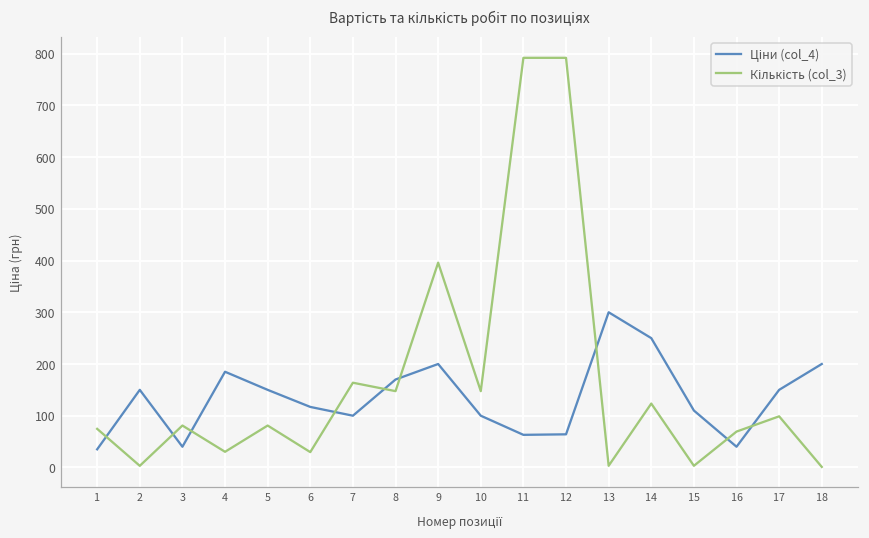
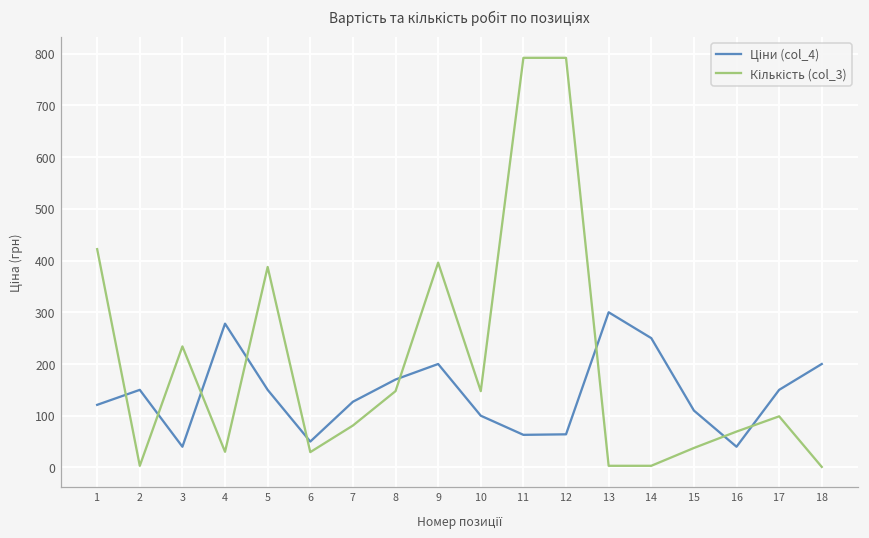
  {
    "Ціни (col_4)": {
-     "1": 40,
+     "1": 120,
      "2": 150,
      "3": 40,
-     "4": 190,
+     "4": 280,
      "5": 150,
-     "6": 120,
-     "7": 100,
+     "6": 50,
+     "7": 130,
      "8": 170,
      "9": 200,
      "10": 100,
      "11": 60,
      "12": 60,
      "13": 300,
      "14": 250,
      "15": 110,
      "16": 40,
      "17": 150,
      "18": 200
    },
    "Кількість (col_3)": {
-     "1": 70,
+     "1": 420,
      "2": 0,
-     "3": 80,
+     "3": 230,
      "4": 30,
-     "5": 80,
+     "5": 390,
      "6": 30,
-     "7": 160,
+     "7": 80,
      "8": 150,
      "9": 400,
      "10": 150,
      "11": 790,
      "12": 790,
      "13": 0,
-     "14": 120,
-     "15": 0,
+     "14": 0,
+     "15": 40,
      "16": 70,
      "17": 100,
      "18": 0
    }
  }
